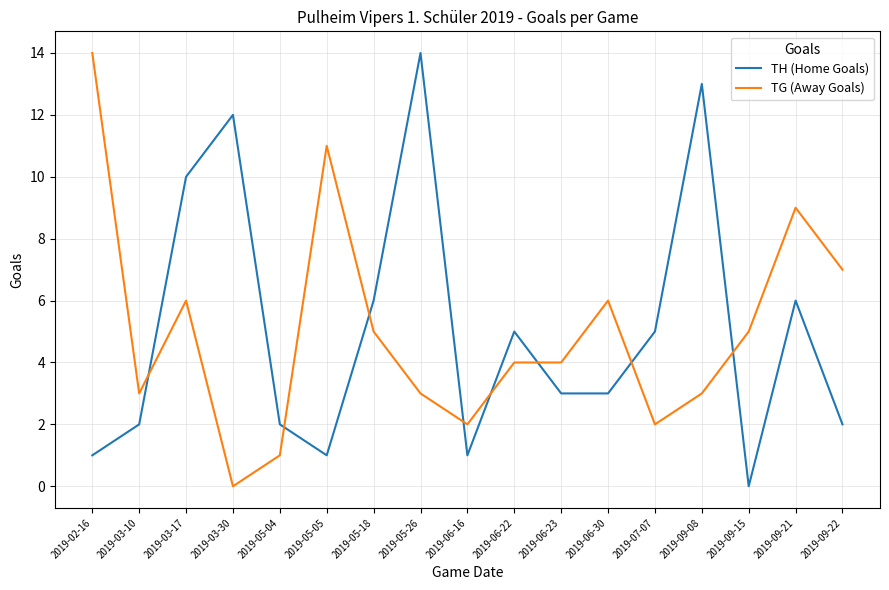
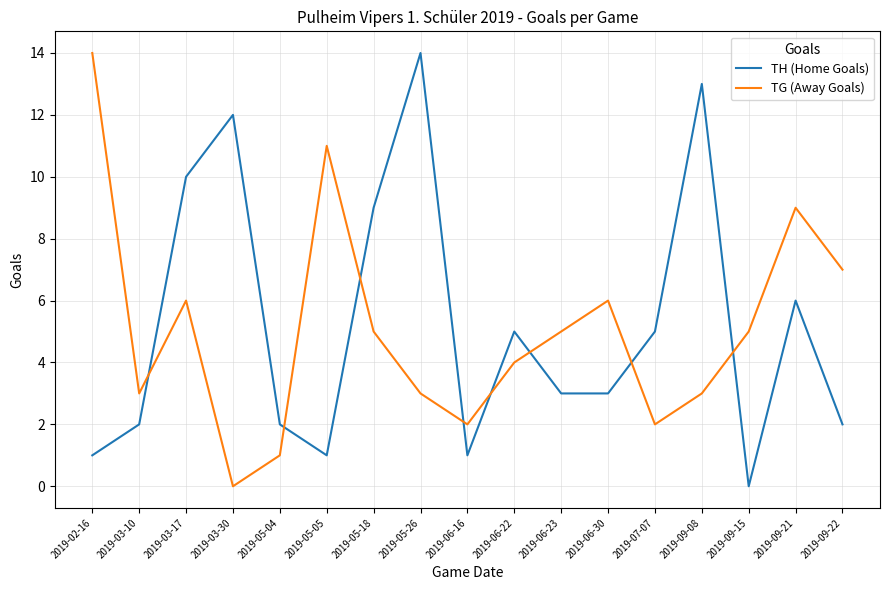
  {
    "TH (Home Goals)": {
      "2019-02-16": 1,
      "2019-03-10": 2,
      "2019-03-17": 10,
      "2019-03-30": 12,
      "2019-05-04": 2,
      "2019-05-05": 1,
-     "2019-05-18": 6,
+     "2019-05-18": 9,
      "2019-05-26": 14,
      "2019-06-16": 1,
      "2019-06-22": 5,
      "2019-06-23": 3,
      "2019-06-30": 3,
      "2019-07-07": 5,
      "2019-09-08": 13,
      "2019-09-15": 0,
      "2019-09-21": 6,
      "2019-09-22": 2
    },
    "TG (Away Goals)": {
      "2019-02-16": 14,
      "2019-03-10": 3,
      "2019-03-17": 6,
      "2019-03-30": 0,
      "2019-05-04": 1,
      "2019-05-05": 11,
      "2019-05-18": 5,
      "2019-05-26": 3,
      "2019-06-16": 2,
      "2019-06-22": 4,
-     "2019-06-23": 4,
+     "2019-06-23": 5,
      "2019-06-30": 6,
      "2019-07-07": 2,
      "2019-09-08": 3,
      "2019-09-15": 5,
      "2019-09-21": 9,
      "2019-09-22": 7
    }
  }
